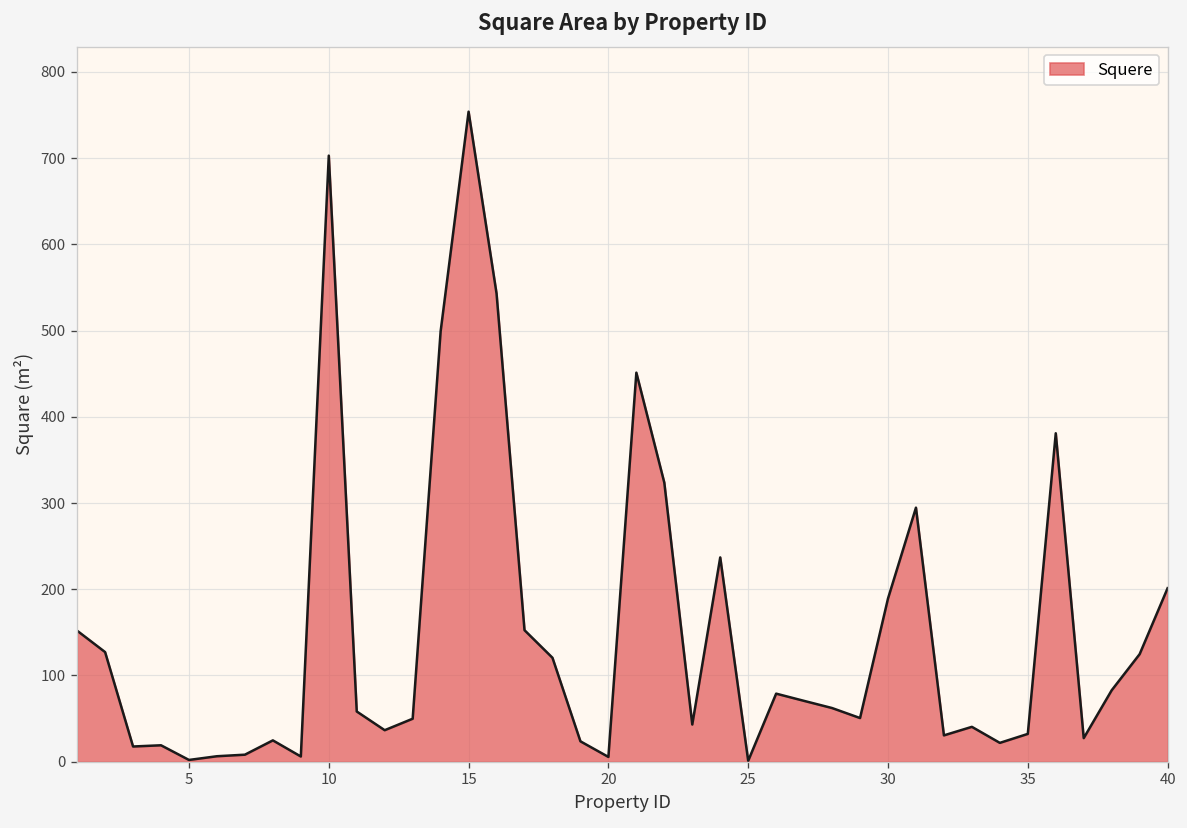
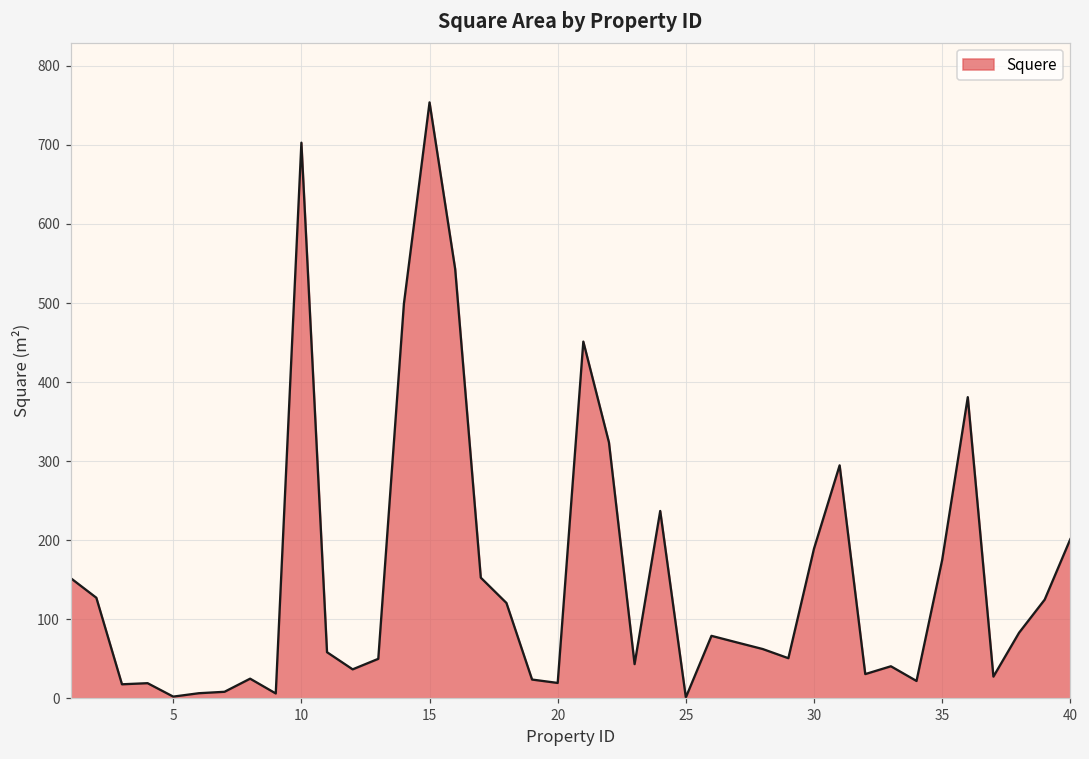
  {
    "5": 0,
    "10": 700,
    "15": 750,
-   "20": 10,
+   "20": 20,
    "25": 0,
    "30": 190,
-   "35": 30,
+   "35": 170,
    "40": 200
  }
